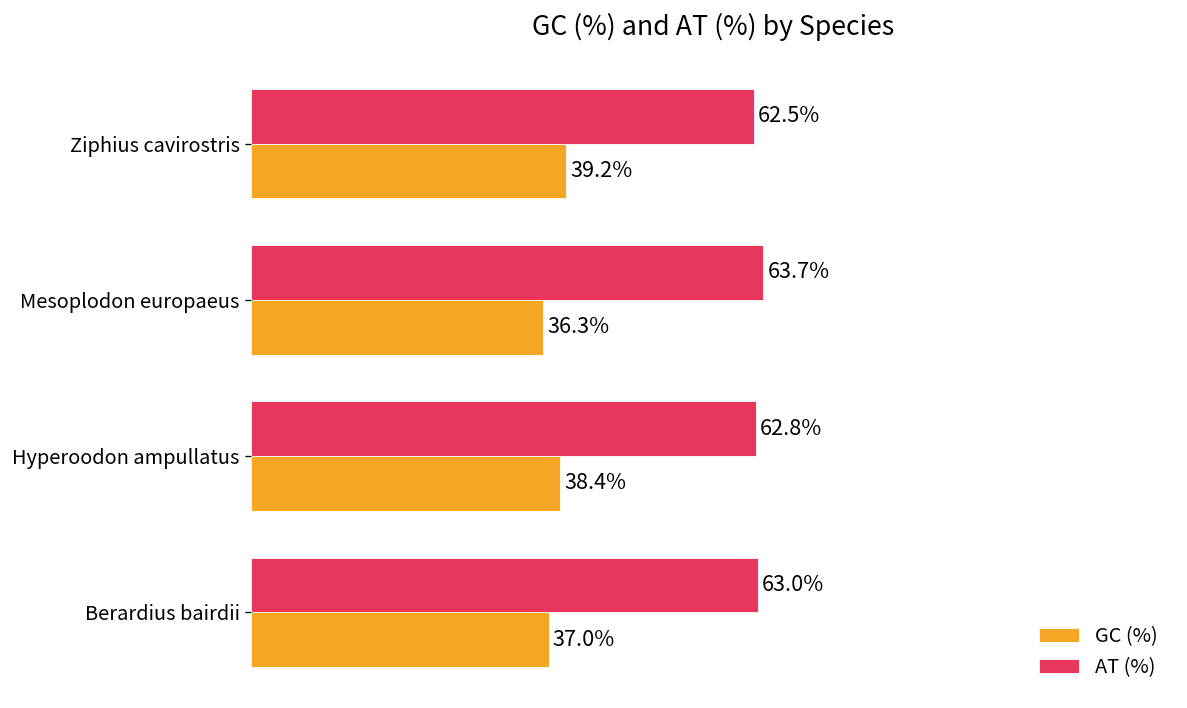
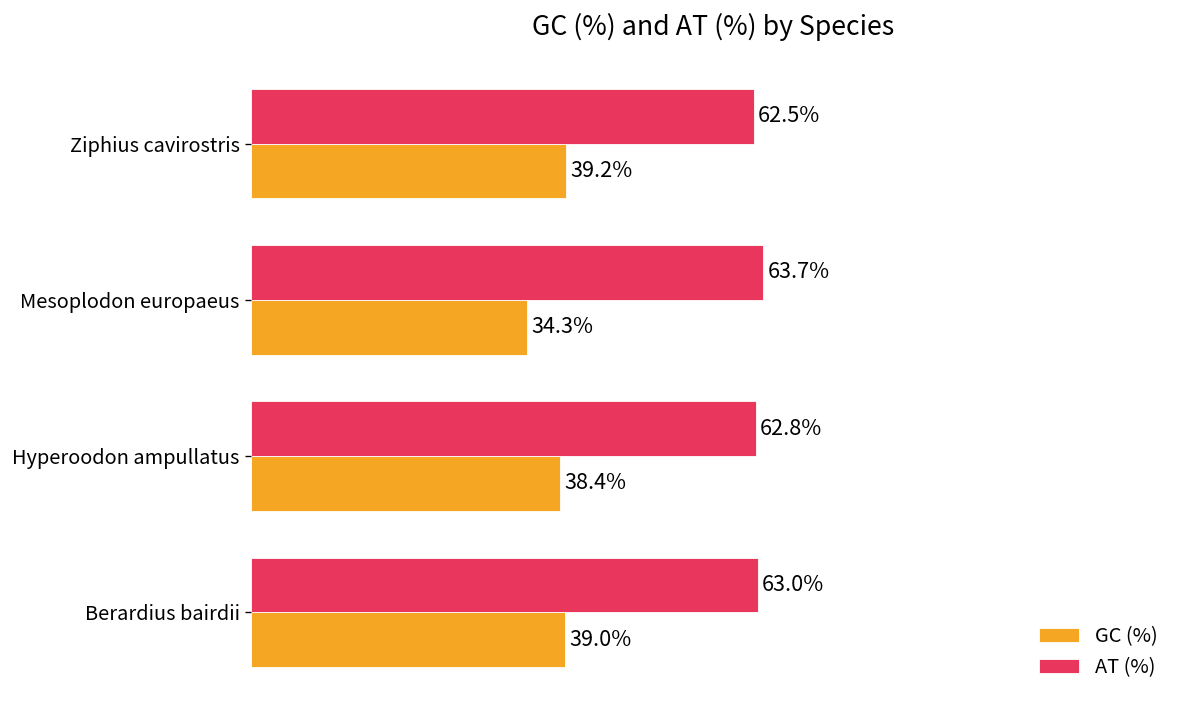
  {
    "GC (%)": {
      "Ziphius cavirostris": "39.2%",
-     "Mesoplodon europaeus": "36.3%",
+     "Mesoplodon europaeus": "34.3%",
      "Hyperoodon ampullatus": "38.4%",
-     "Berardius bairdii": "37.0%"
+     "Berardius bairdii": "39.0%"
    },
    "AT (%)": {
      "Ziphius cavirostris": "62.5%",
      "Mesoplodon europaeus": "63.7%",
      "Hyperoodon ampullatus": "62.8%",
      "Berardius bairdii": "63.0%"
    }
  }
